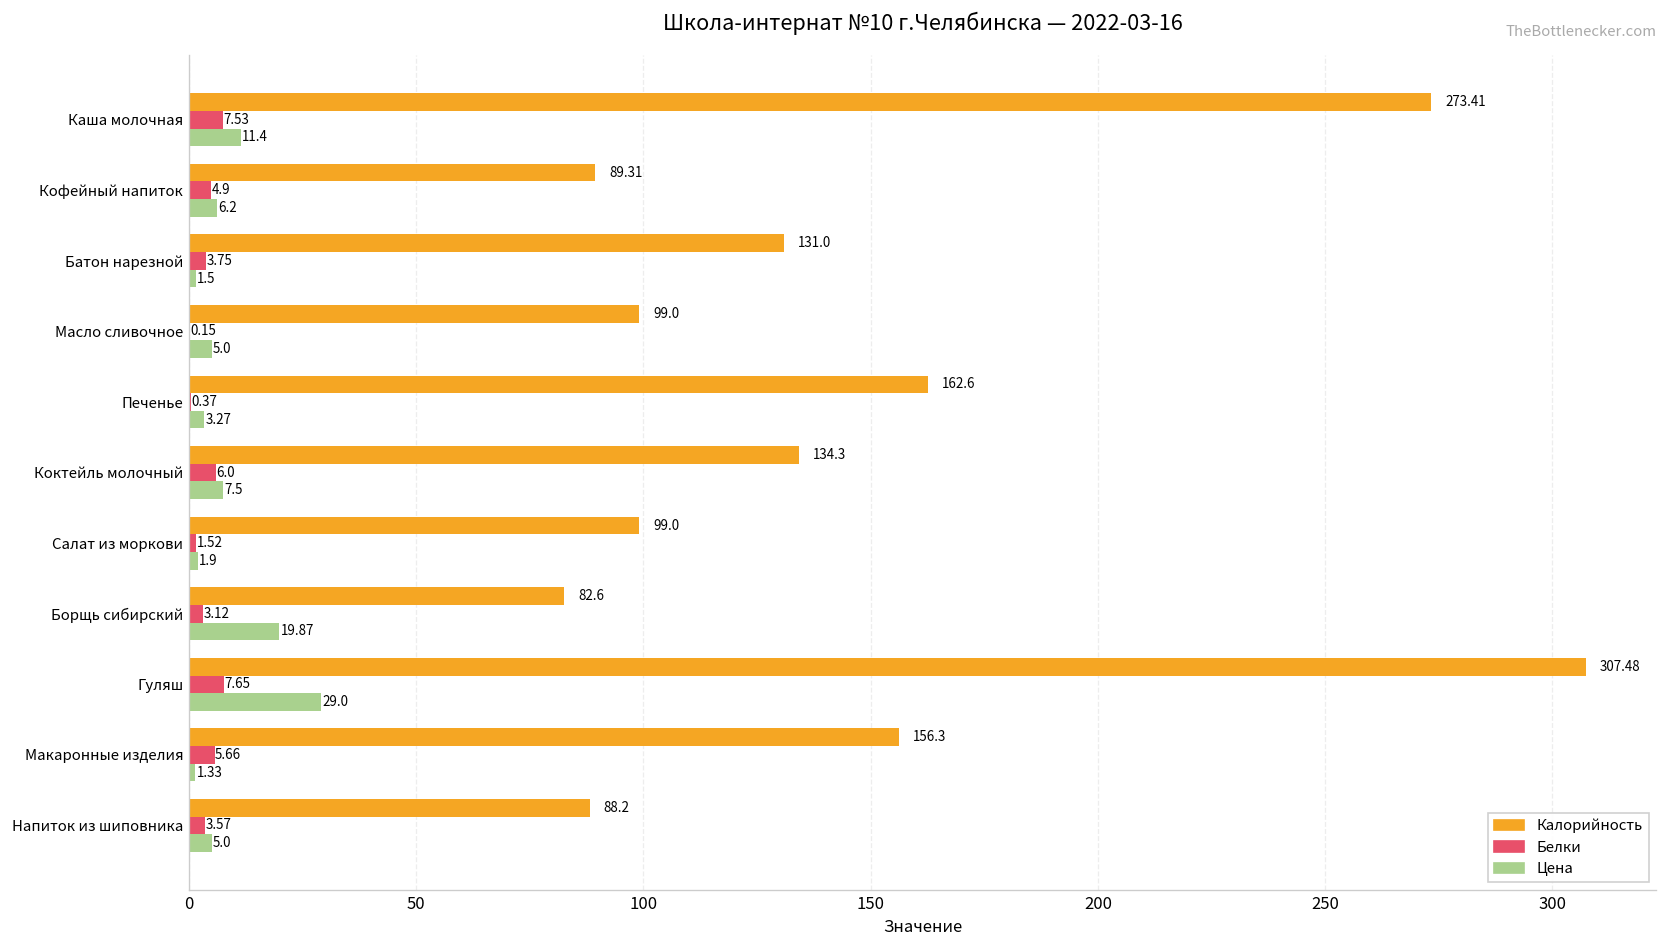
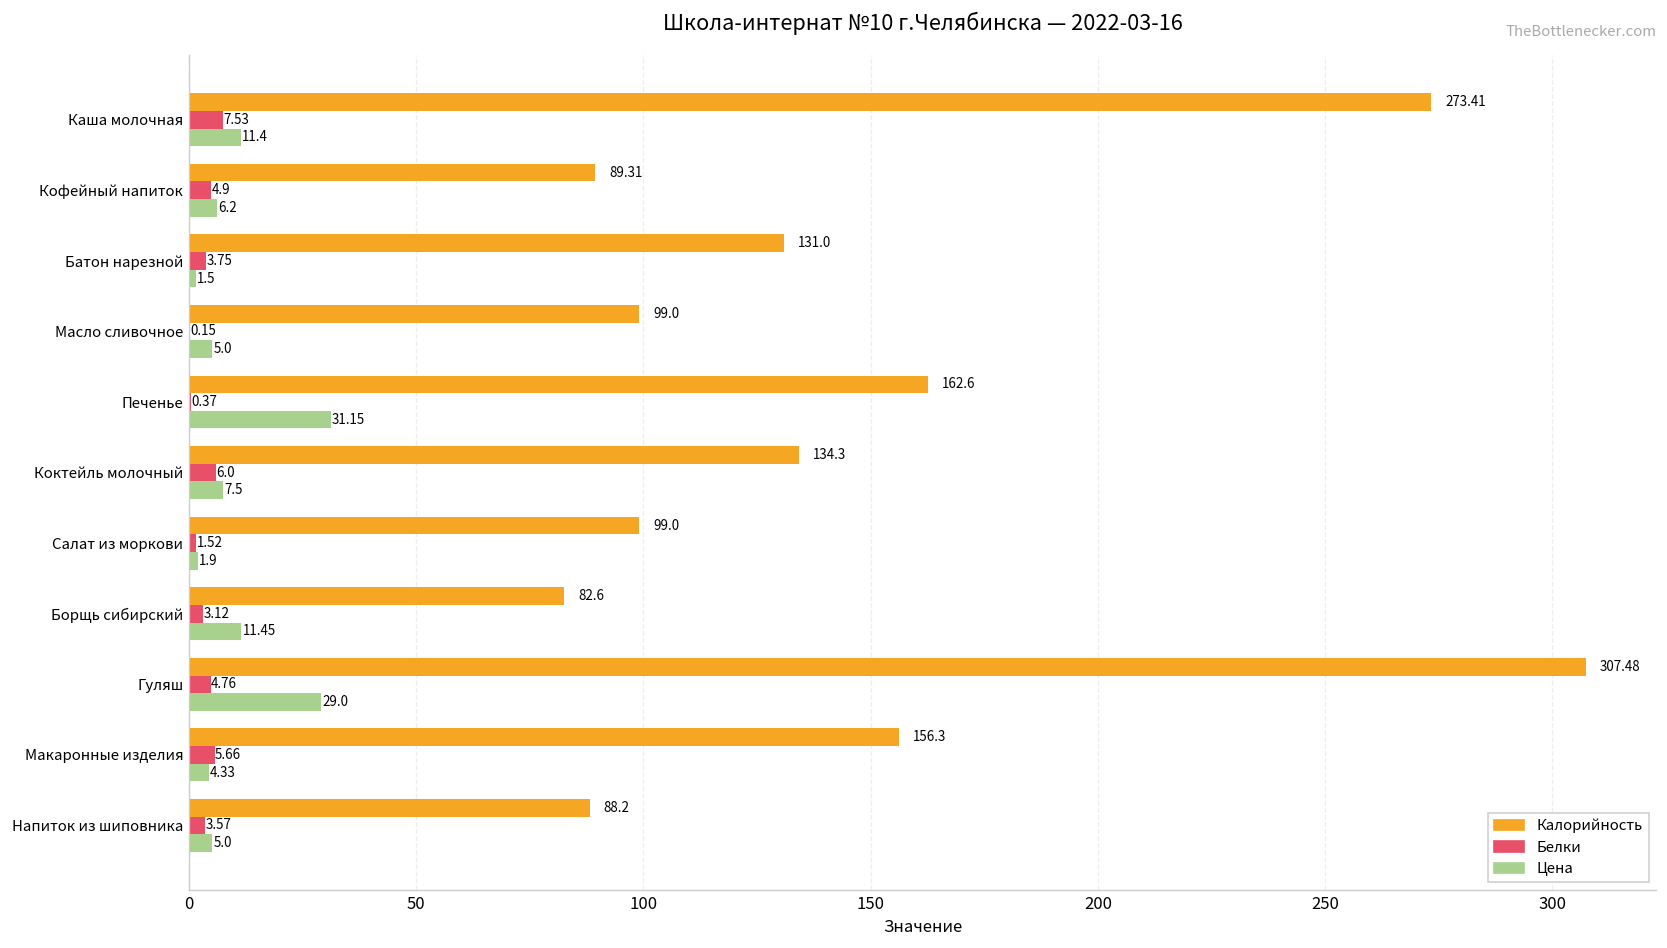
  {
    "Калорийность": {
      "Каша молочная": 273.41,
      "Кофейный напиток": 89.31,
      "Батон нарезной": 131.0,
      "Масло сливочное": 99.0,
      "Печенье": 162.6,
      "Коктейль молочный": 134.3,
      "Салат из моркови": 99.0,
      "Борщь сибирский": 82.6,
      "Гуляш": 307.48,
      "Макаронные изделия": 156.3,
      "Напиток из шиповника": 88.2
    },
    "Белки": {
      "Каша молочная": 7.53,
      "Кофейный напиток": 4.9,
      "Батон нарезной": 3.75,
      "Масло сливочное": 0.15,
      "Печенье": 0.37,
      "Коктейль молочный": 6.0,
      "Салат из моркови": 1.52,
      "Борщь сибирский": 3.12,
-     "Гуляш": 7.65,
+     "Гуляш": 4.76,
      "Макаронные изделия": 5.66,
      "Напиток из шиповника": 3.57
    },
    "Цена": {
      "Каша молочная": 11.4,
      "Кофейный напиток": 6.2,
      "Батон нарезной": 1.5,
      "Масло сливочное": 5.0,
-     "Печенье": 3.27,
+     "Печенье": 31.15,
      "Коктейль молочный": 7.5,
      "Салат из моркови": 1.9,
-     "Борщь сибирский": 19.87,
+     "Борщь сибирский": 11.45,
      "Гуляш": 29.0,
-     "Макаронные изделия": 1.33,
+     "Макаронные изделия": 4.33,
      "Напиток из шиповника": 5.0
    }
  }
